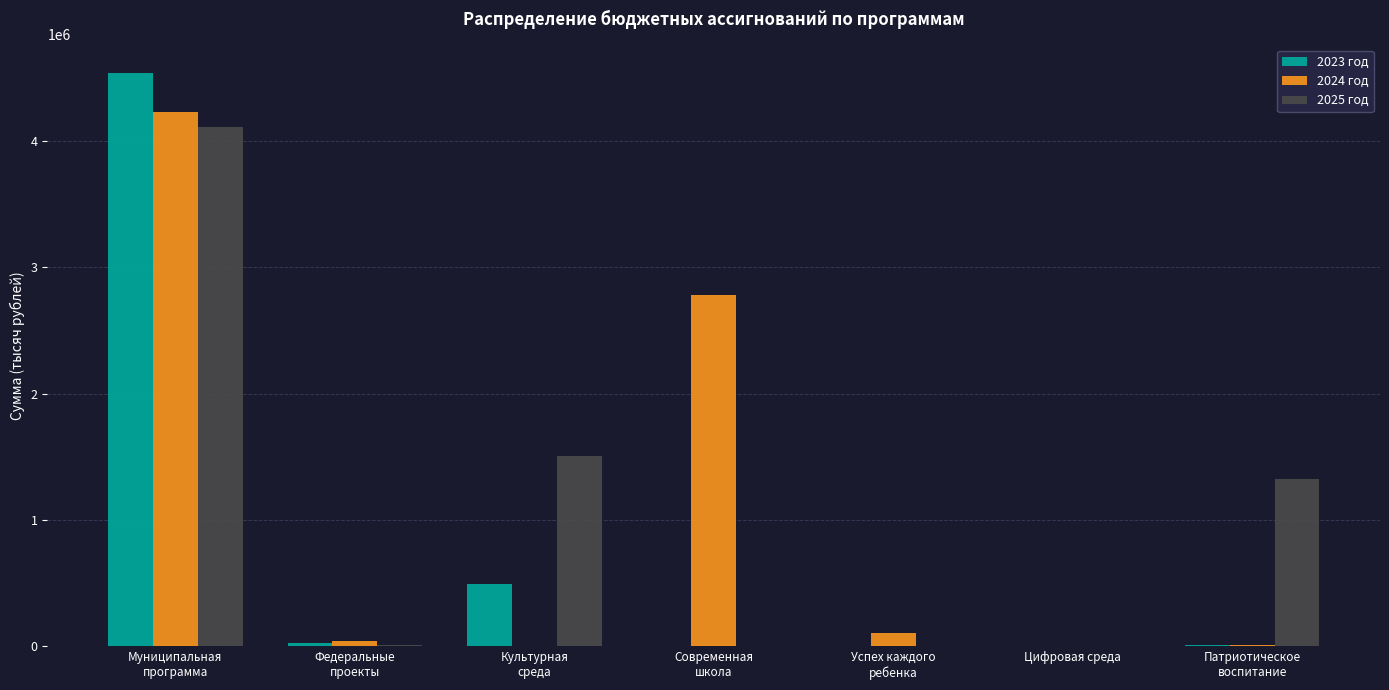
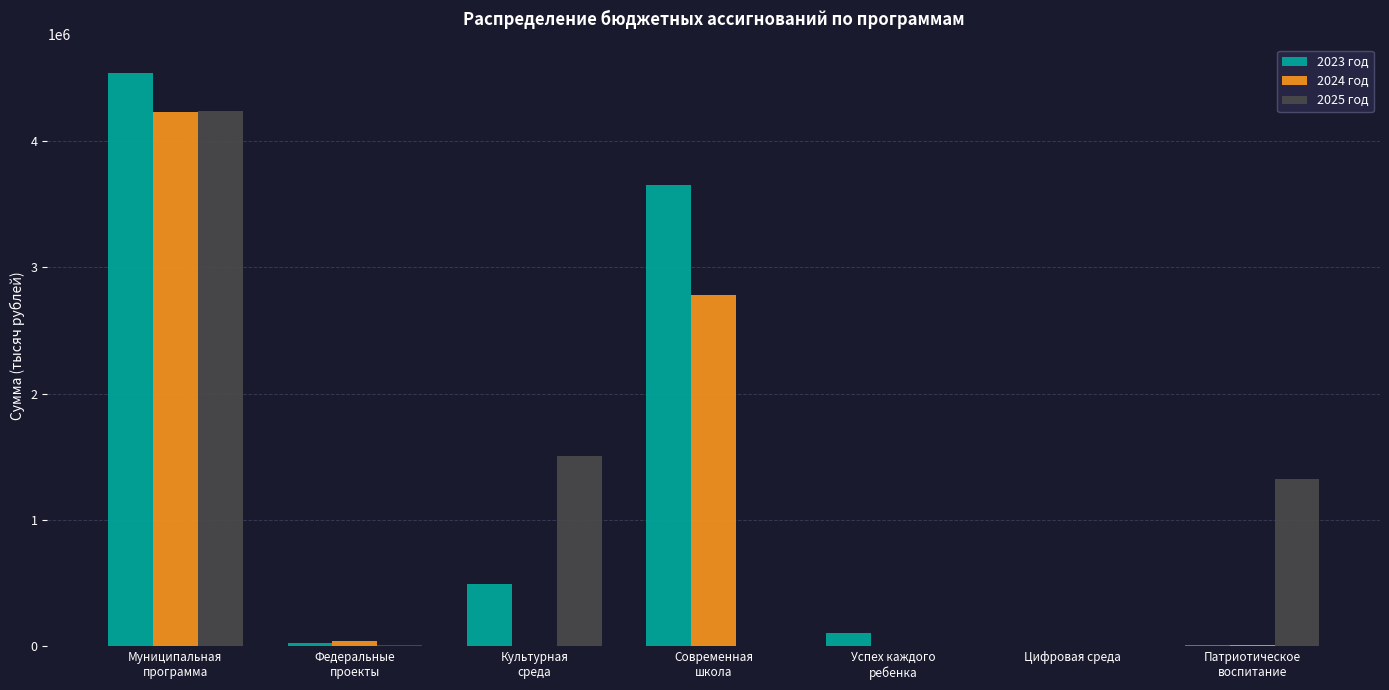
  {
    "2023 год": {
      "Муниципальная программа": 4540000,
      "Федеральные проекты": 30000,
      "Культурная среда": 490000,
-     "Современная школа": 0,
-     "Успех каждого ребенка": 0,
+     "Современная школа": 3650000,
+     "Успех каждого ребенка": 100000,
      "Цифровая среда": 0
    },
    "2024 год": {
      "Муниципальная программа": 4230000,
      "Федеральные проекты": 40000,
      "Культурная среда": 0,
      "Современная школа": 2780000,
-     "Успех каждого ребенка": 100000
+     "Успех каждого ребенка": 10000
    },
    "2025 год": {
-     "Муниципальная программа": 4110000,
+     "Муниципальная программа": 4240000,
      "Культурная среда": 1510000,
      "Современная школа": 0,
      "Успех каждого ребенка": 0,
      "Цифровая среда": 0,
      "Патриотическое воспитание": 1330000
    }
  }
